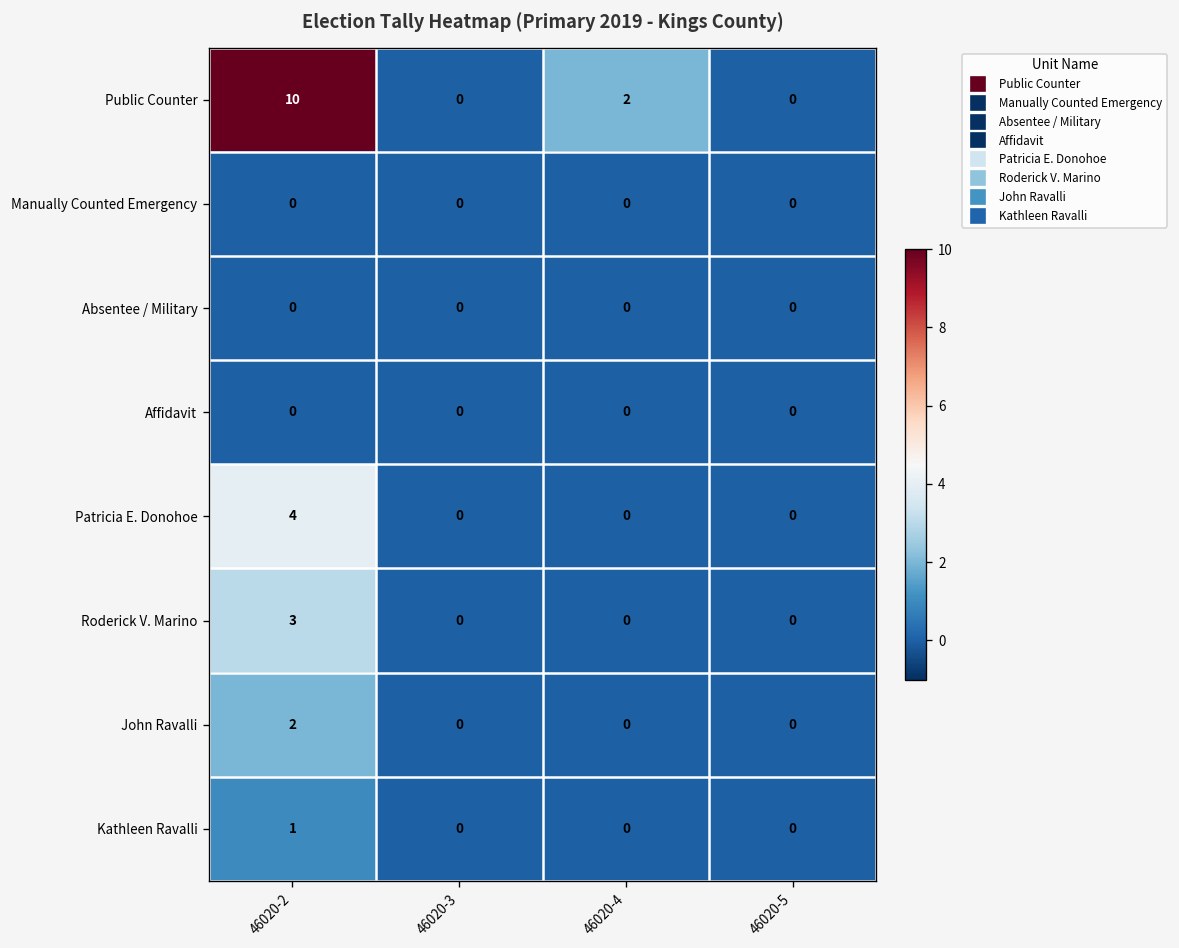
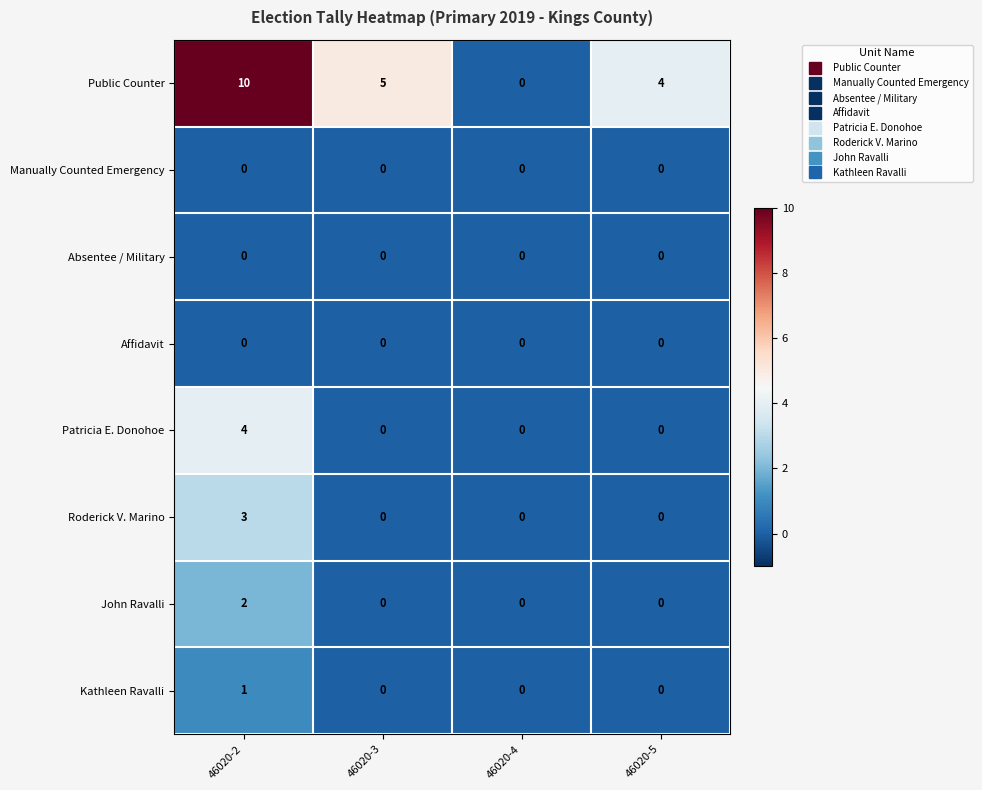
  {
    "Public Counter": {
      "46020-2": 10,
-     "46020-3": 0,
-     "46020-4": 2,
-     "46020-5": 0
+     "46020-3": 5,
+     "46020-4": 0,
+     "46020-5": 4
    },
    "Manually Counted Emergency": {
      "46020-2": 0,
      "46020-3": 0,
      "46020-4": 0,
      "46020-5": 0
    },
    "Absentee / Military": {
      "46020-2": 0,
      "46020-3": 0,
      "46020-4": 0,
      "46020-5": 0
    },
    "Affidavit": {
      "46020-2": 0,
      "46020-3": 0,
      "46020-4": 0,
      "46020-5": 0
    },
    "Patricia E. Donohoe": {
      "46020-2": 4,
      "46020-3": 0,
      "46020-4": 0,
      "46020-5": 0
    },
    "Roderick V. Marino": {
      "46020-2": 3,
      "46020-3": 0,
      "46020-4": 0,
      "46020-5": 0
    },
    "John Ravalli": {
      "46020-2": 2,
      "46020-3": 0,
      "46020-4": 0,
      "46020-5": 0
    },
    "Kathleen Ravalli": {
      "46020-2": 1,
      "46020-3": 0,
      "46020-4": 0,
      "46020-5": 0
    }
  }
